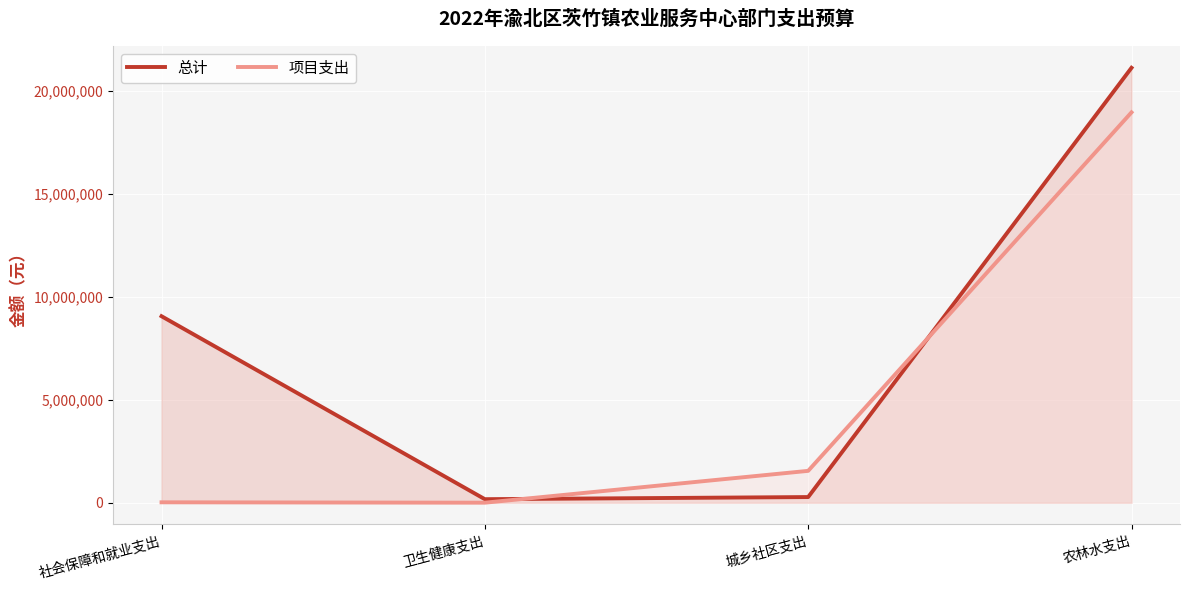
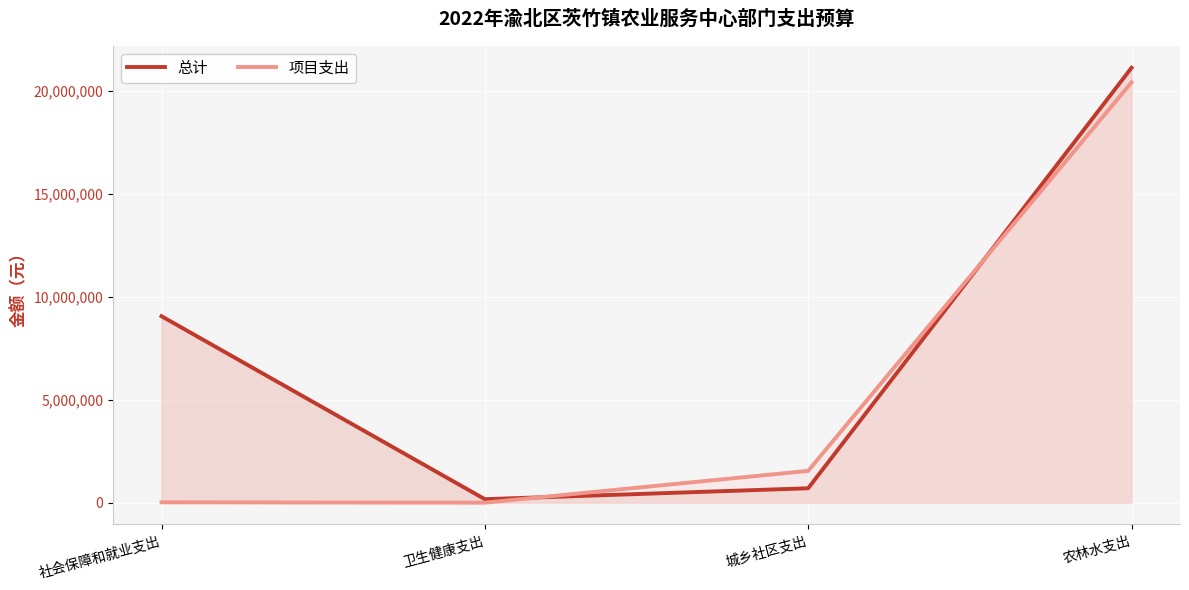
  {
    "总计": {
      "社会保障和就业支出": "9,100,000",
      "卫生健康支出": "200,000",
-     "城乡社区支出": "300,000",
+     "城乡社区支出": "700,000",
      "农林水支出": "21,100,000"
    },
    "项目支出": {
      "社会保障和就业支出": "0",
      "卫生健康支出": "0",
      "城乡社区支出": "1,500,000",
-     "农林水支出": "19,000,000"
+     "农林水支出": "20,400,000"
    }
  }
